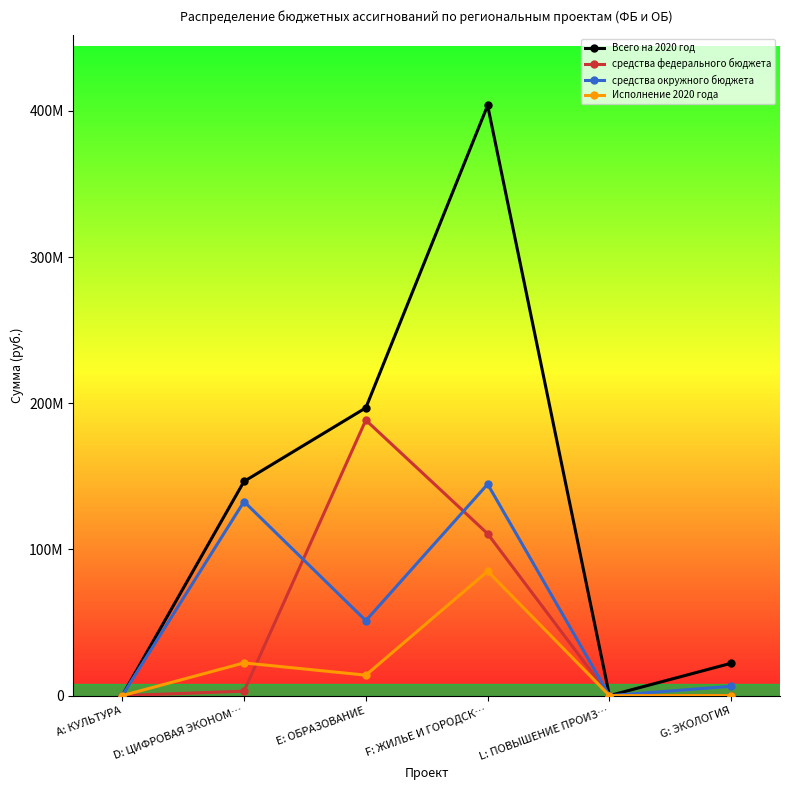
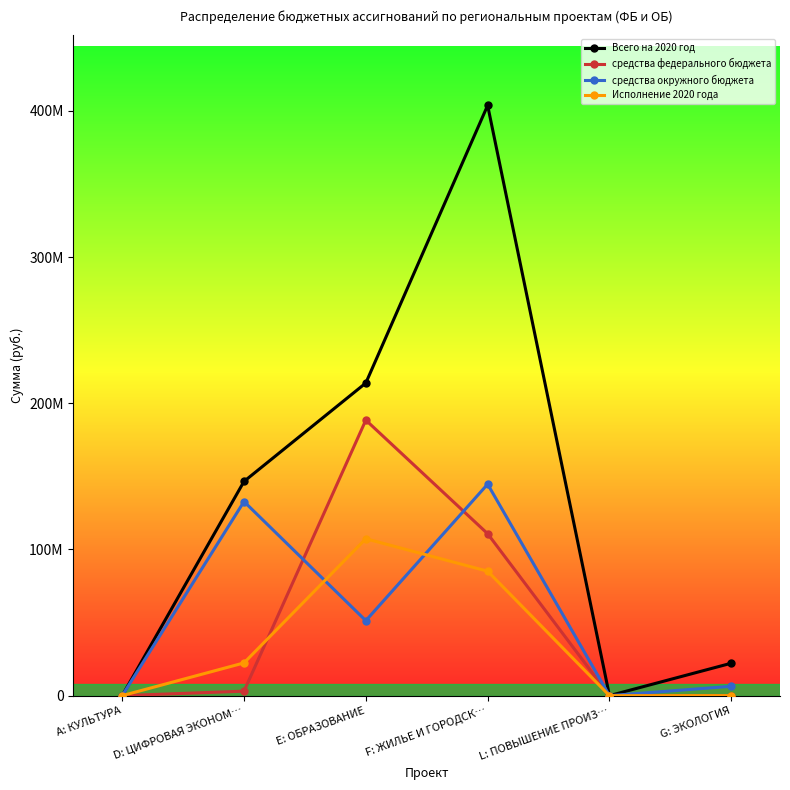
  {
    "Всего на 2020 год": {
      "D: ЦИФРОВАЯ ЭКОНОМ…": 147000000,
-     "E: ОБРАЗОВАНИЕ": 197000000,
+     "E: ОБРАЗОВАНИЕ": 214000000,
      "F: ЖИЛЬЕ И ГОРОДСК…": 404000000,
      "G: ЭКОЛОГИЯ": 22000000
    },
    "средства федерального бюджета": {
      "E: ОБРАЗОВАНИЕ": 188000000,
      "F: ЖИЛЬЕ И ГОРОДСК…": 111000000
    },
    "средства окружного бюджета": {
      "D: ЦИФРОВАЯ ЭКОНОМ…": 133000000,
      "E: ОБРАЗОВАНИЕ": 51000000,
      "F: ЖИЛЬЕ И ГОРОДСК…": 145000000
    },
    "Исполнение 2020 года": {
      "D: ЦИФРОВАЯ ЭКОНОМ…": 22000000,
-     "E: ОБРАЗОВАНИЕ": 14000000,
+     "E: ОБРАЗОВАНИЕ": 107000000,
      "F: ЖИЛЬЕ И ГОРОДСК…": 85000000
    }
  }
